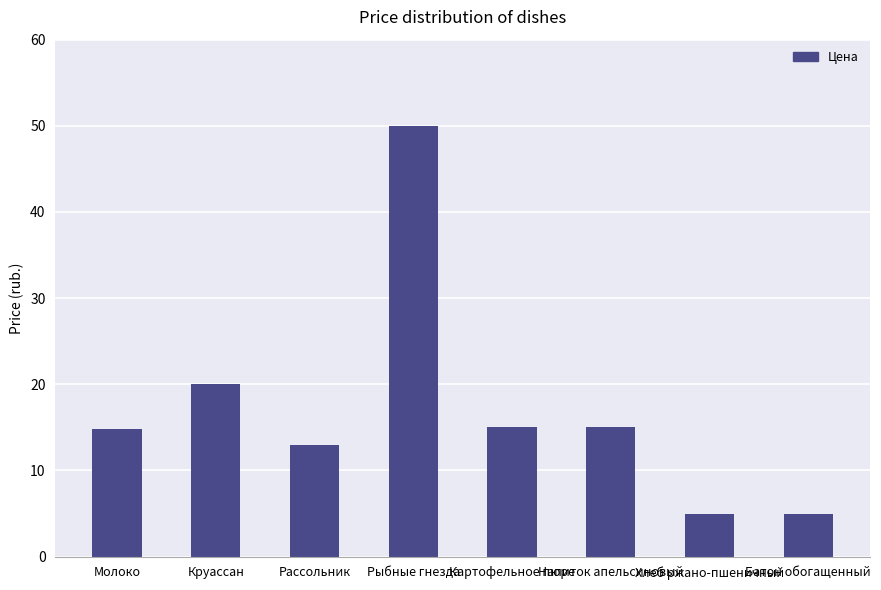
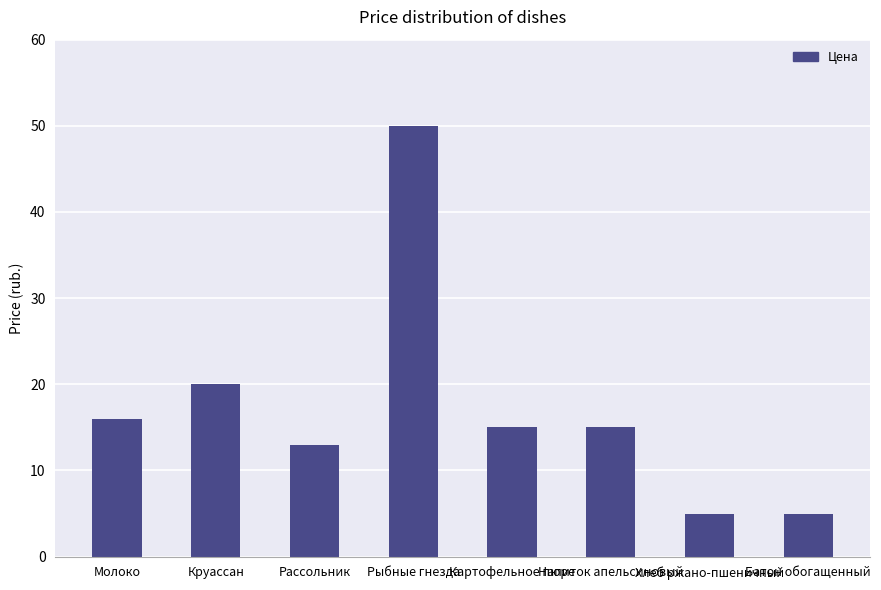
  {
-   "Молоко": 15,
+   "Молоко": 16,
    "Круассан": 20,
    "Рассольник": 13,
    "Рыбные гнезда": 50
  }
